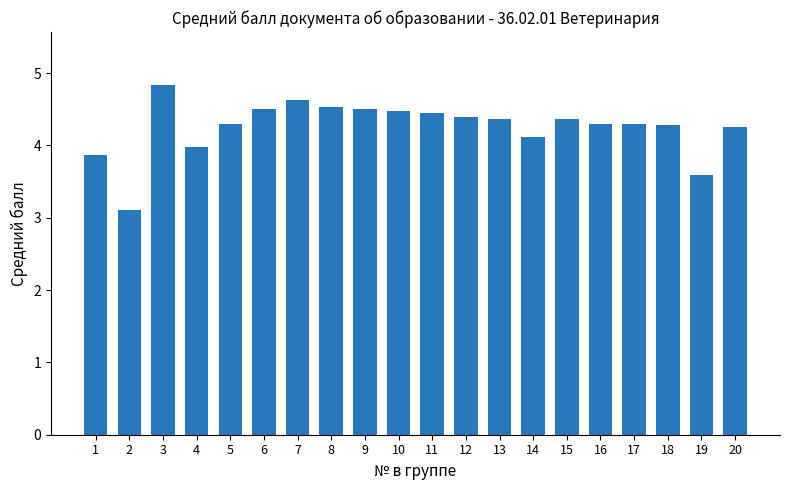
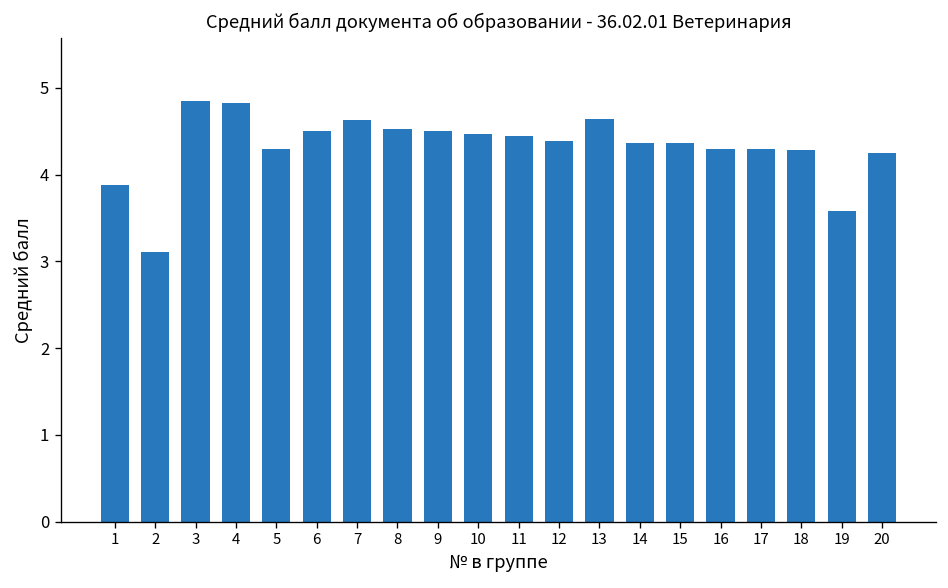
  {
    "1": 3.9,
    "2": 3.1,
    "3": 4.8,
-   "4": 4.0,
+   "4": 4.8,
    "5": 4.3,
    "6": 4.5,
    "7": 4.6,
    "8": 4.5,
    "9": 4.5,
    "10": 4.5,
    "11": 4.4,
    "12": 4.4,
-   "13": 4.4,
-   "14": 4.1,
+   "13": 4.6,
+   "14": 4.4,
    "15": 4.4,
    "16": 4.3,
    "17": 4.3,
    "18": 4.3,
    "19": 3.6,
    "20": 4.3
  }
